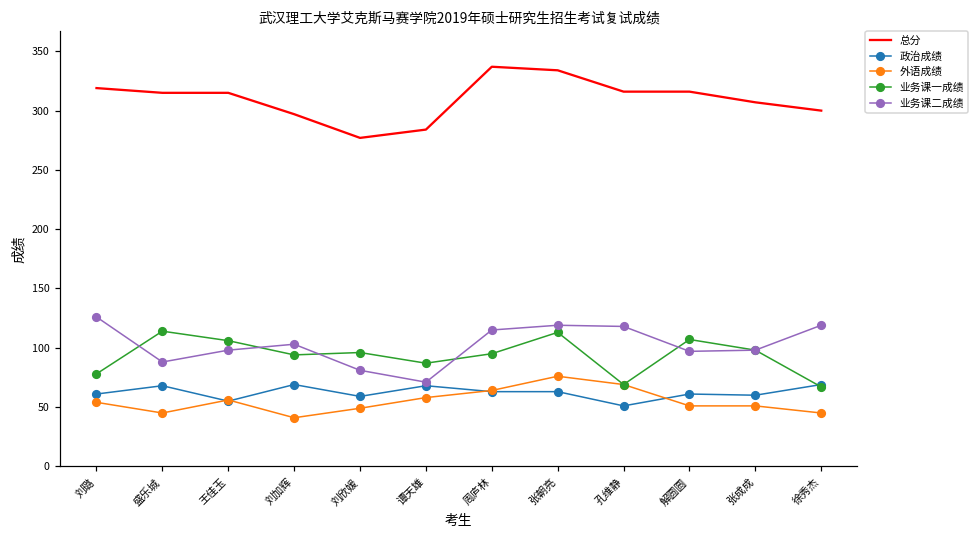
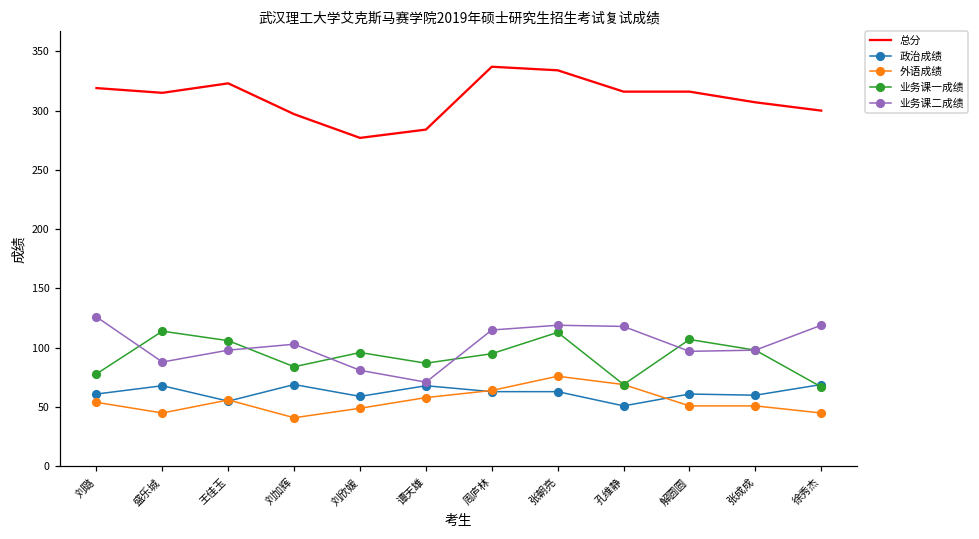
  {
    "总分": {
      "刘璐": 319,
      "盛乐城": 315,
-     "王佳玉": 315,
+     "王佳玉": 323,
      "刘加辉": 297,
      "刘欣媛": 277,
      "谭天雄": 284,
      "周庐林": 337,
      "张朝亮": 334,
      "孔维静": 316,
      "解圆圆": 316,
      "张成成": 307,
      "徐秀杰": 300
    },
    "政治成绩": {
      "刘璐": 61,
      "盛乐城": 68,
      "刘加辉": 69,
      "刘欣媛": 59,
      "谭天雄": 68,
      "张朝亮": 63,
      "孔维静": 51,
      "解圆圆": 61,
      "张成成": 60
    },
    "外语成绩": {
      "刘璐": 54,
      "盛乐城": 45,
      "刘加辉": 41,
      "刘欣媛": 49,
      "谭天雄": 58,
      "张朝亮": 76,
      "解圆圆": 51,
      "张成成": 51,
      "徐秀杰": 45
    },
    "业务课一成绩": {
      "刘璐": 78,
      "盛乐城": 114,
      "王佳玉": 106,
-     "刘加辉": 94,
+     "刘加辉": 84,
      "刘欣媛": 96,
      "谭天雄": 87,
      "周庐林": 95,
      "张朝亮": 113,
      "解圆圆": 107
    },
    "业务课二成绩": {
      "刘璐": 126,
      "盛乐城": 88,
      "王佳玉": 98,
      "刘加辉": 103,
      "刘欣媛": 81,
      "谭天雄": 71,
      "周庐林": 115,
      "张朝亮": 119,
      "孔维静": 118,
      "解圆圆": 97,
      "徐秀杰": 119
    }
  }
